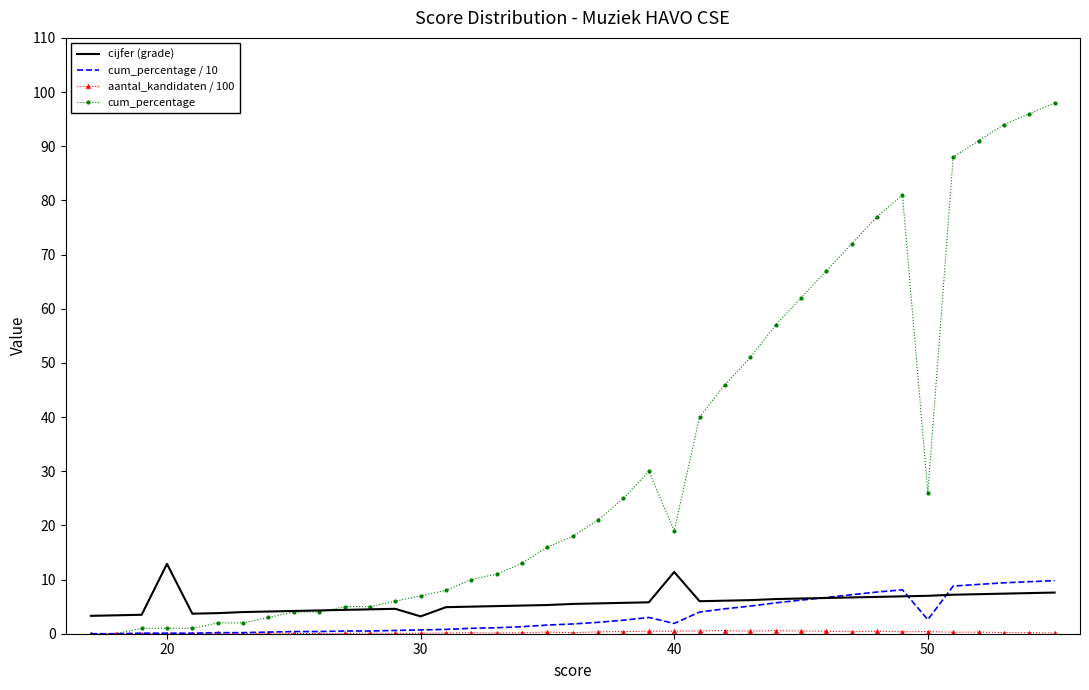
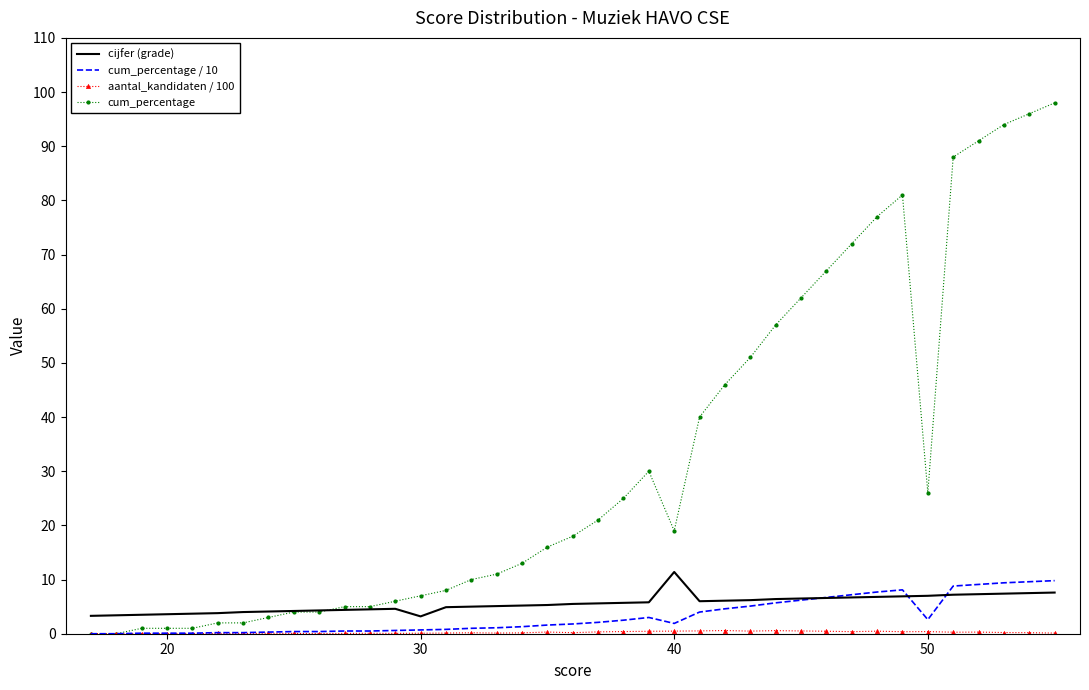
  {
    "cijfer (grade)": {
-     "20": 13,
+     "20": 4,
      "30": 3,
      "40": 11,
      "50": 7
    },
    "cum_percentage / 10": {
      "30": 1,
      "40": 2,
      "50": 3
    },
    "aantal_kandidaten / 100": {
      "30": 0,
      "40": 0,
      "50": 0
    },
    "cum_percentage": {
      "20": 1,
      "30": 7,
      "40": 19,
      "50": 26
    }
  }
